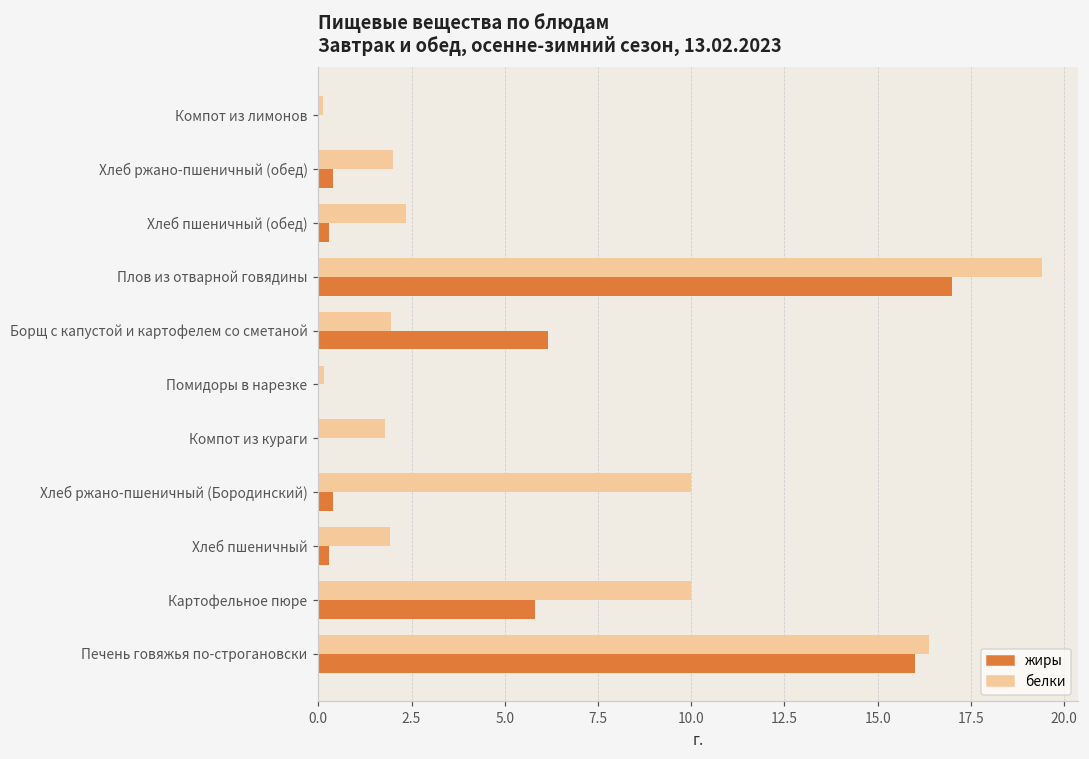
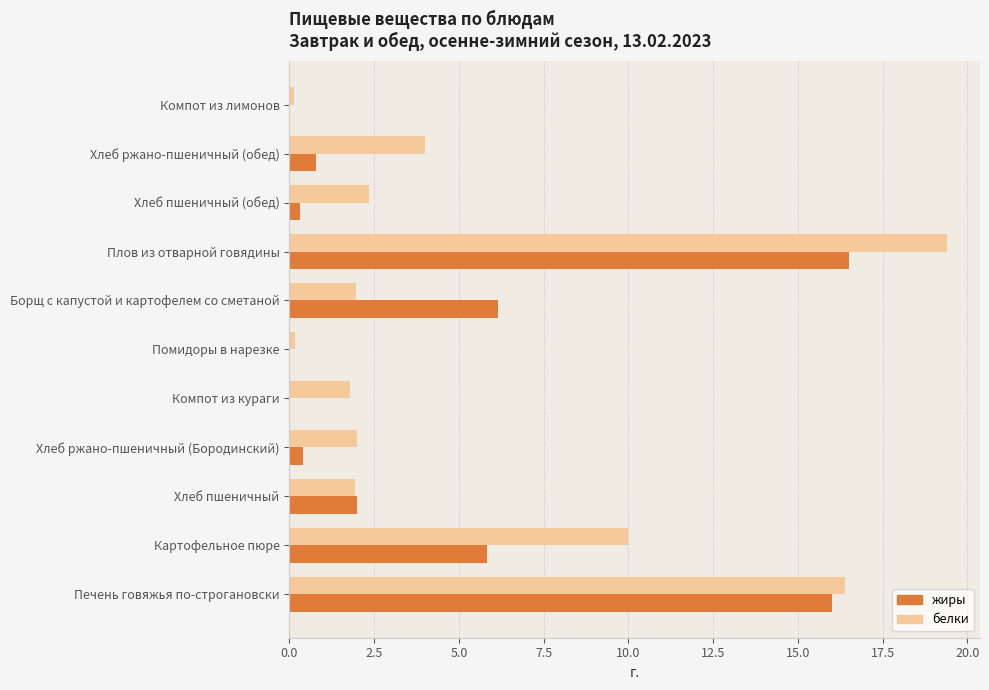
  {
    "жиры": {
-     "Хлеб ржано-пшеничный (обед)": 0.4,
+     "Хлеб ржано-пшеничный (обед)": 0.8,
      "Хлеб пшеничный (обед)": 0.3,
-     "Плов из отварной говядины": 17.0,
+     "Плов из отварной говядины": 16.5,
      "Борщ с капустой и картофелем со сметаной": 6.2,
      "Помидоры в нарезке": 0.0,
      "Компот из кураги": 0.0,
      "Хлеб ржано-пшеничный (Бородинский)": 0.4,
-     "Хлеб пшеничный": 0.3,
+     "Хлеб пшеничный": 2.0,
      "Картофельное пюре": 5.8,
      "Печень говяжья по-строгановски": 16.0
    },
    "белки": {
      "Компот из лимонов": 0.1,
-     "Хлеб ржано-пшеничный (обед)": 2,
+     "Хлеб ржано-пшеничный (обед)": 4,
      "Хлеб пшеничный (обед)": 2.4,
      "Плов из отварной говядины": 19.4,
      "Борщ с капустой и картофелем со сметаной": 2,
      "Помидоры в нарезке": 0.2,
      "Компот из кураги": 1.8,
-     "Хлеб ржано-пшеничный (Бородинский)": 10,
+     "Хлеб ржано-пшеничный (Бородинский)": 2,
      "Хлеб пшеничный": 2,
      "Картофельное пюре": 10,
      "Печень говяжья по-строгановски": 16.4
    }
  }
